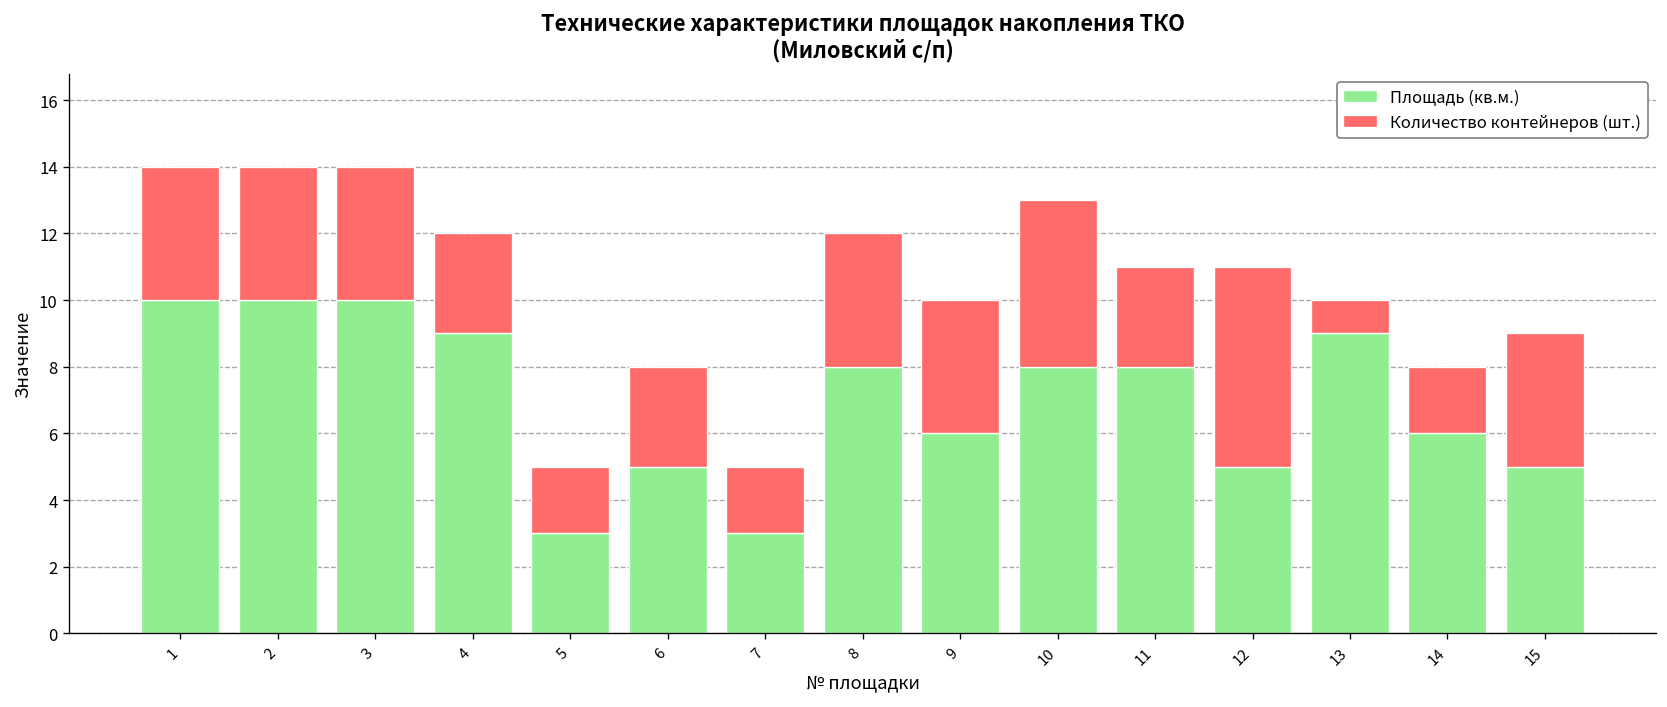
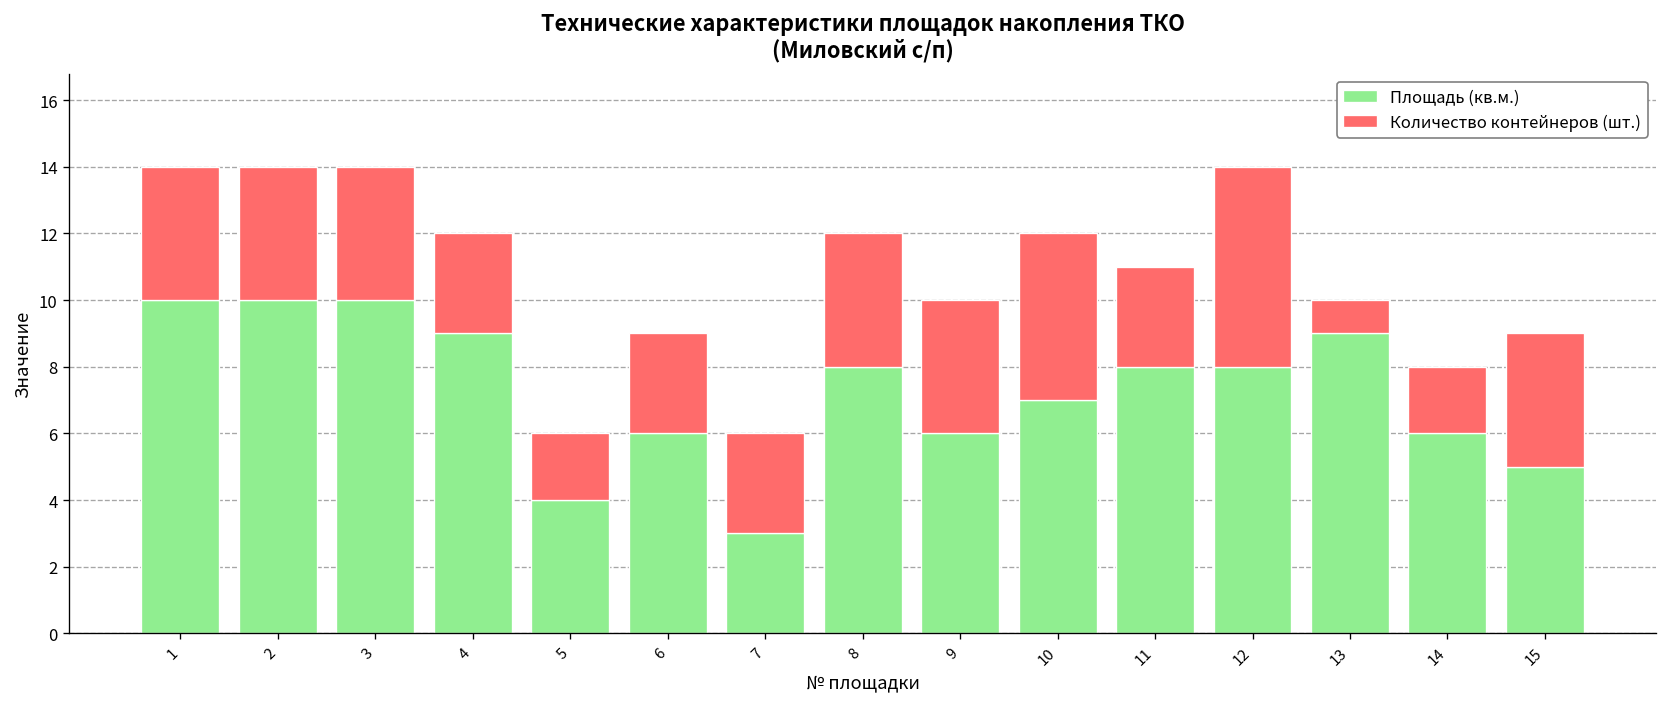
  {
    "Площадь (кв.м.)": {
      "1": 10,
      "2": 10,
      "3": 10,
      "4": 9,
-     "5": 3,
-     "6": 5,
+     "5": 4,
+     "6": 6,
      "7": 3,
      "8": 8,
      "9": 6,
-     "10": 8,
+     "10": 7,
      "11": 8,
-     "12": 5,
+     "12": 8,
      "13": 9,
      "14": 6,
      "15": 5
    },
    "Количество контейнеров (шт.)": {
      "1": 4,
      "2": 4,
      "3": 4,
      "4": 3,
      "5": 2,
      "6": 3,
-     "7": 2,
+     "7": 3,
      "8": 4,
      "9": 4,
      "10": 5,
      "11": 3,
      "12": 6,
      "13": 1,
      "14": 2,
      "15": 4
    }
  }
